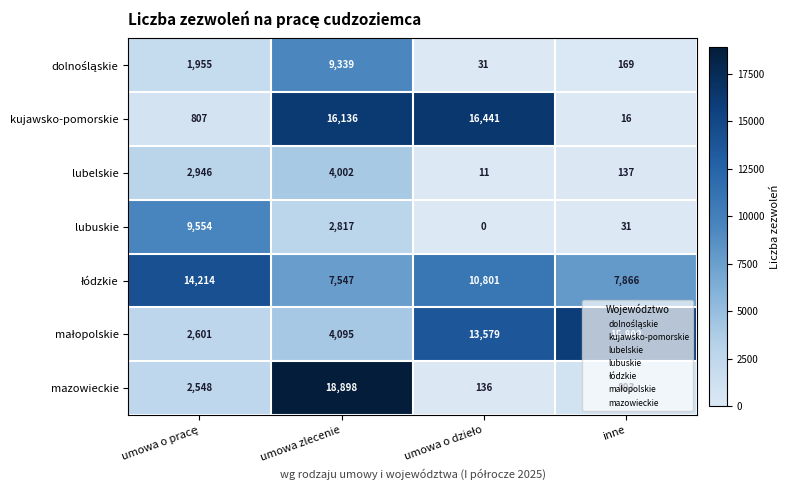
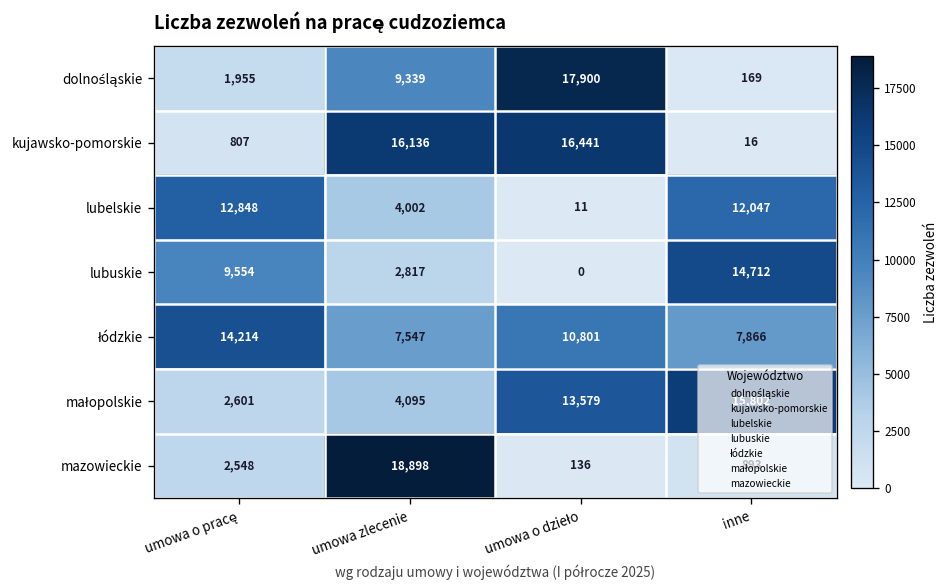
  {
    "dolnośląskie": {
      "umowa o pracę": "1,955",
      "umowa zlecenie": "9,339",
-     "umowa o dzieło": "31",
+     "umowa o dzieło": "17,900",
      "inne": "169"
    },
    "kujawsko-pomorskie": {
      "umowa o pracę": "807",
      "umowa zlecenie": "16,136",
      "umowa o dzieło": "16,441",
      "inne": "16"
    },
    "lubelskie": {
-     "umowa o pracę": "2,946",
+     "umowa o pracę": "12,848",
      "umowa zlecenie": "4,002",
      "umowa o dzieło": "11",
-     "inne": "137"
+     "inne": "12,047"
    },
    "lubuskie": {
      "umowa o pracę": "9,554",
      "umowa zlecenie": "2,817",
      "umowa o dzieło": "0",
-     "inne": "31"
+     "inne": "14,712"
    },
    "łódzkie": {
      "umowa o pracę": "14,214",
      "umowa zlecenie": "7,547",
      "umowa o dzieło": "10,801",
      "inne": "7,866"
    },
    "małopolskie": {
      "umowa o pracę": "2,601",
      "umowa zlecenie": "4,095",
      "umowa o dzieło": "13,579"
    },
    "mazowieckie": {
      "umowa o pracę": "2,548",
      "umowa zlecenie": "18,898",
      "umowa o dzieło": "136"
    }
  }
